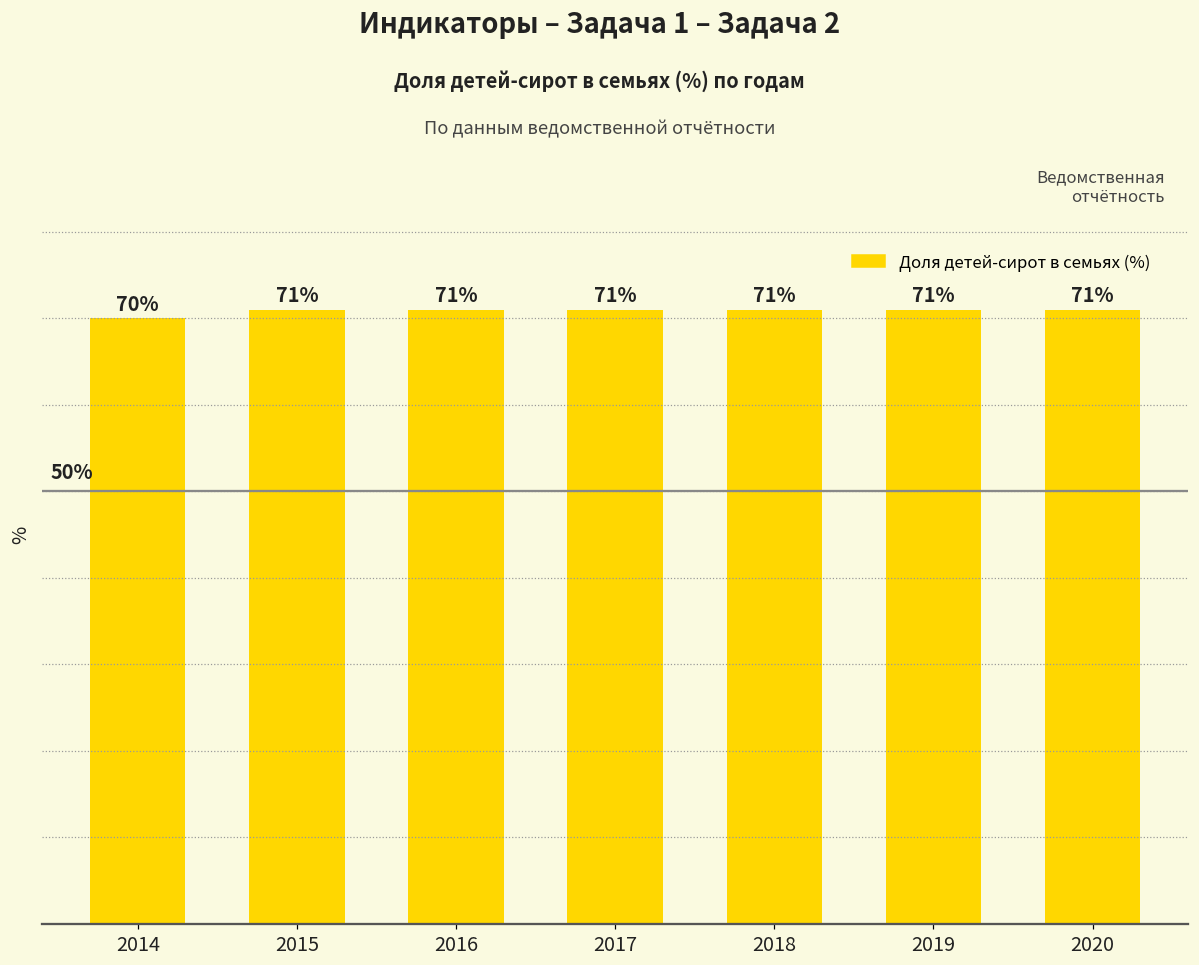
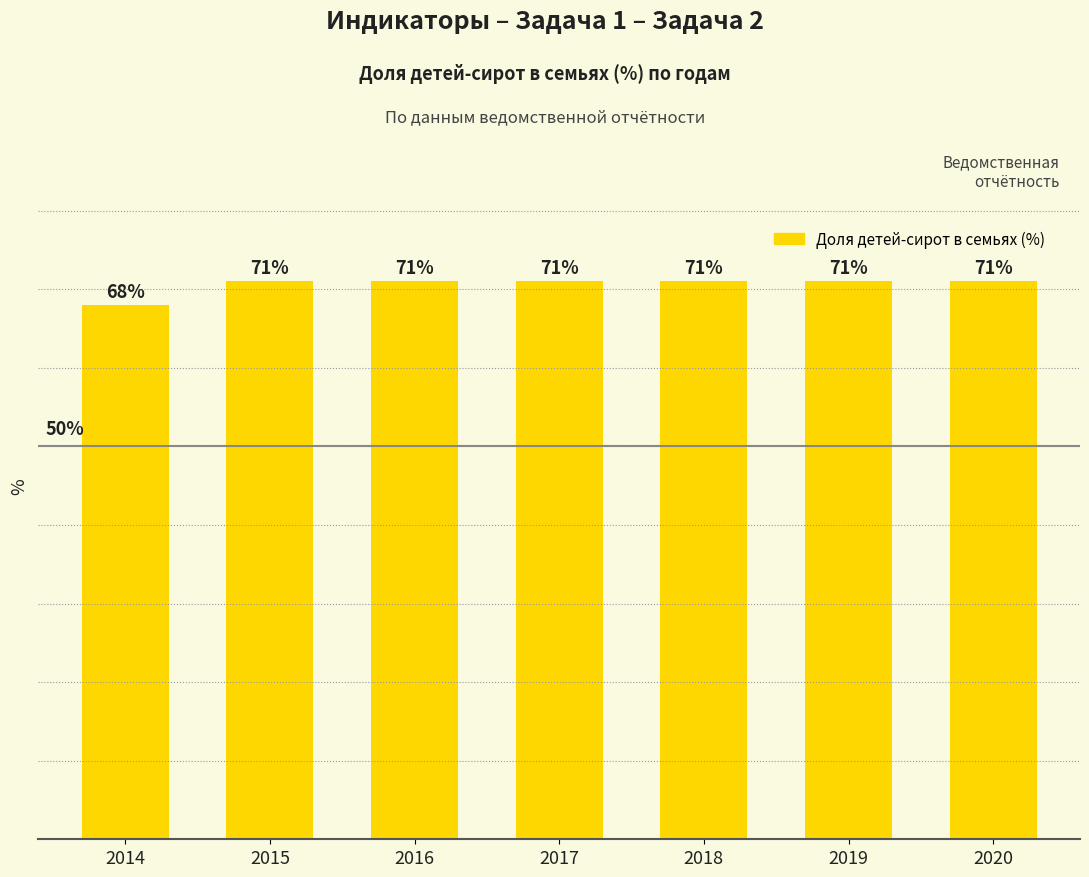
  {
-   "2014": "70%",
+   "2014": "68%",
    "2015": "71%",
    "2016": "71%",
    "2017": "71%",
    "2018": "71%",
    "2019": "71%",
    "2020": "71%"
  }
